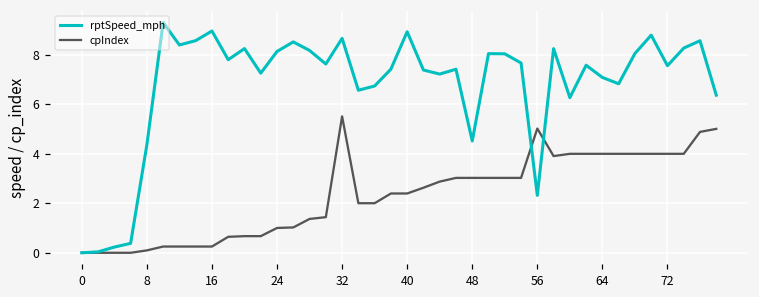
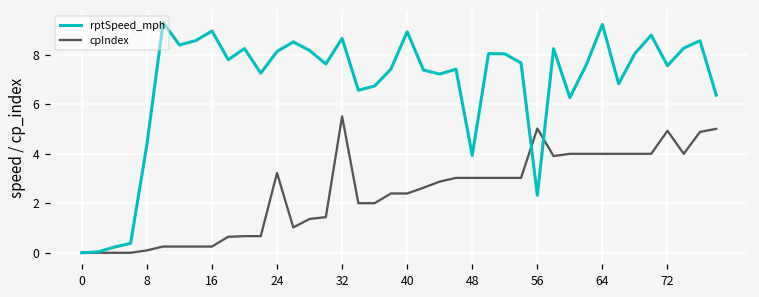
  {
    "rptSpeed_mph": {
      "8": 4.4,
      "16": 9.0,
      "24": 8.1,
      "32": 8.7,
      "40": 8.9,
-     "48": 4.5,
+     "48": 3.9,
      "56": 2.3,
-     "64": 7.1,
+     "64": 9.2,
      "72": 7.6
    },
    "cpIndex": {
      "8": 0.1,
      "16": 0.3,
-     "24": 1.0,
+     "24": 3.2,
      "32": 5.5,
      "40": 2.4,
      "48": 3.0,
      "56": 5.0,
      "64": 4.0,
-     "72": 4.0
+     "72": 4.9
    }
  }
